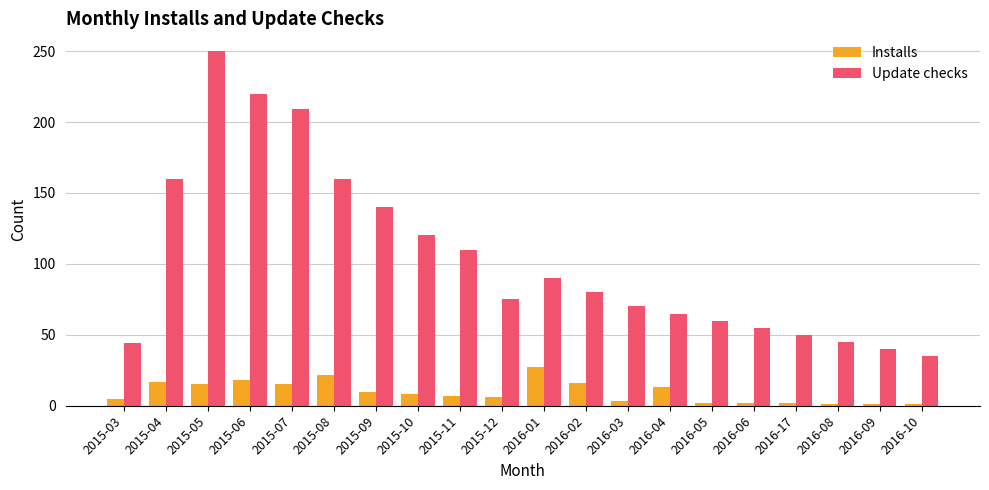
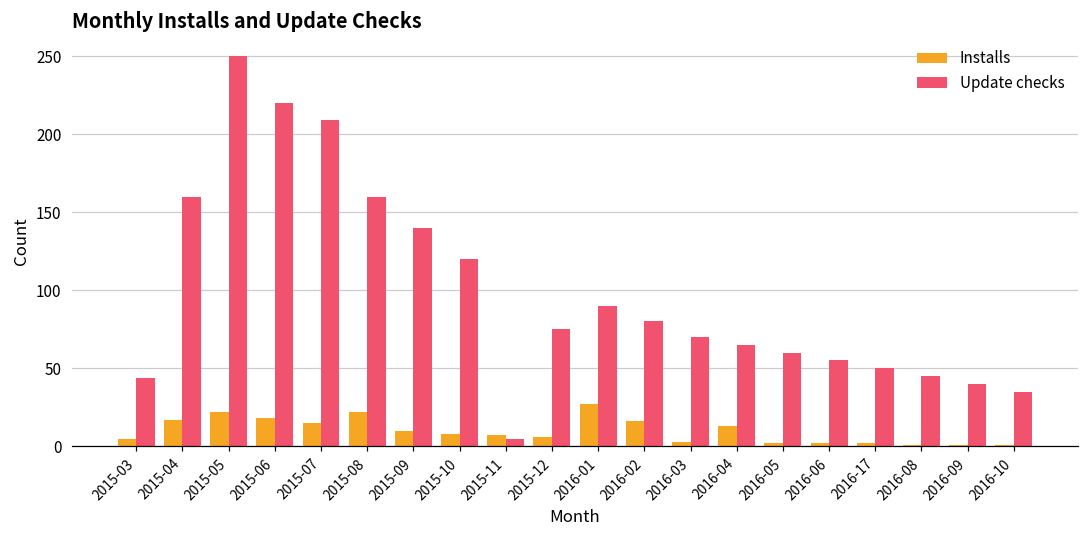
  {
    "Installs": {
      "2015-03": 5,
      "2015-04": 17,
-     "2015-05": 15,
+     "2015-05": 22,
      "2015-06": 18,
      "2015-07": 15,
      "2015-08": 22,
      "2015-09": 10,
      "2015-10": 8,
      "2015-11": 7,
      "2015-12": 6,
      "2016-01": 27,
      "2016-02": 16,
      "2016-03": 3,
      "2016-04": 13,
      "2016-05": 2,
      "2016-06": 2,
      "2016-17": 2
    },
    "Update checks": {
      "2015-03": 44,
      "2015-04": 160,
      "2015-05": 250,
      "2015-06": 220,
      "2015-07": 209,
      "2015-08": 160,
      "2015-09": 140,
      "2015-10": 120,
-     "2015-11": 110,
+     "2015-11": 5,
      "2015-12": 75,
      "2016-01": 90,
      "2016-02": 80,
      "2016-03": 70,
      "2016-04": 65,
      "2016-05": 60,
      "2016-06": 55,
      "2016-17": 50,
      "2016-08": 45,
      "2016-09": 40,
      "2016-10": 35
    }
  }
